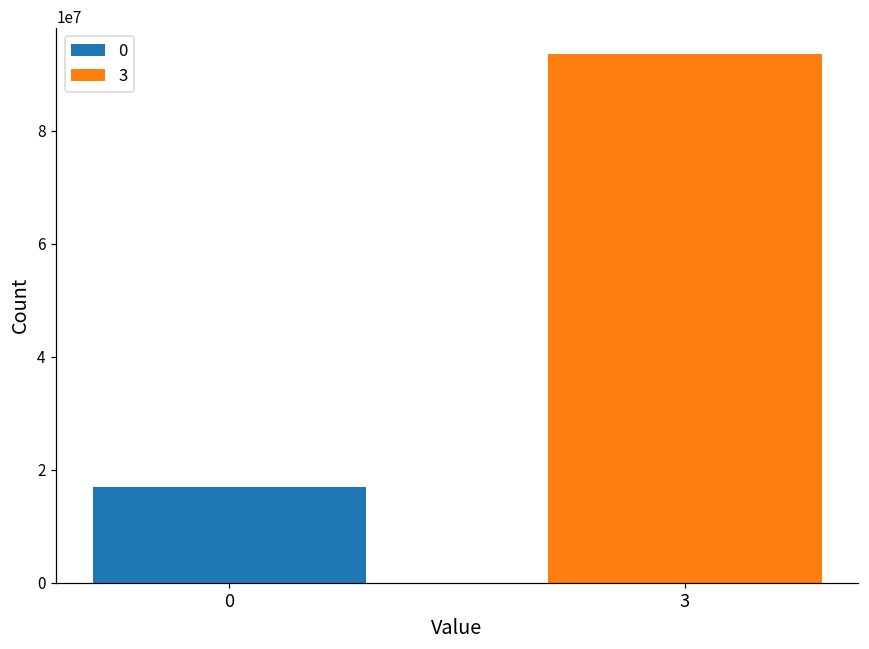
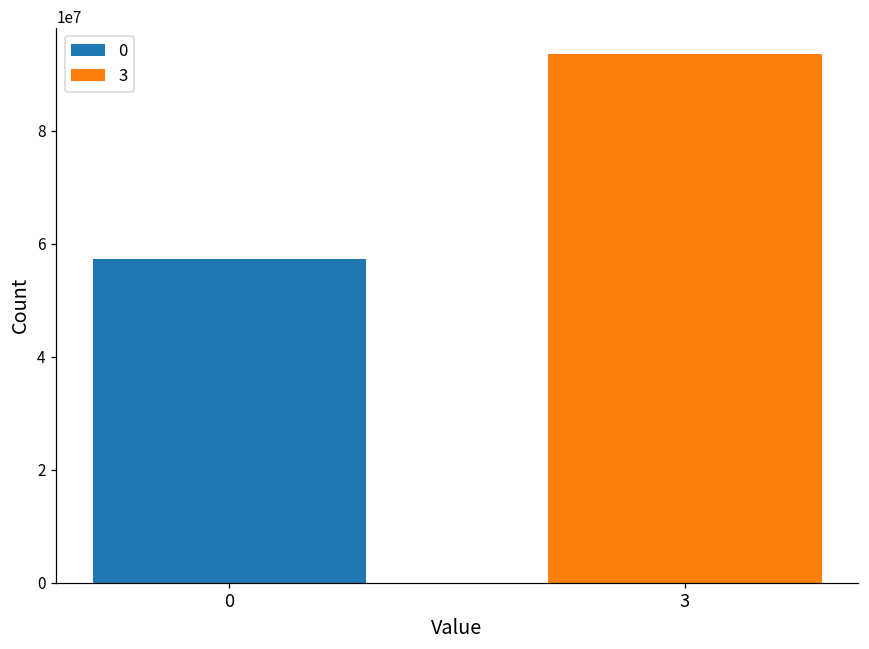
  {
-   "0": 17000000,
+   "0": 57000000,
    "3": 94000000
  }
